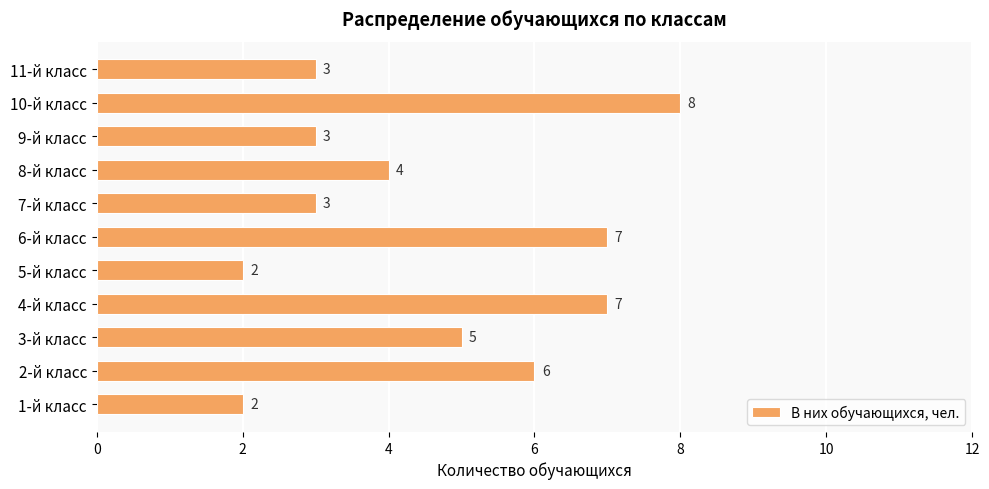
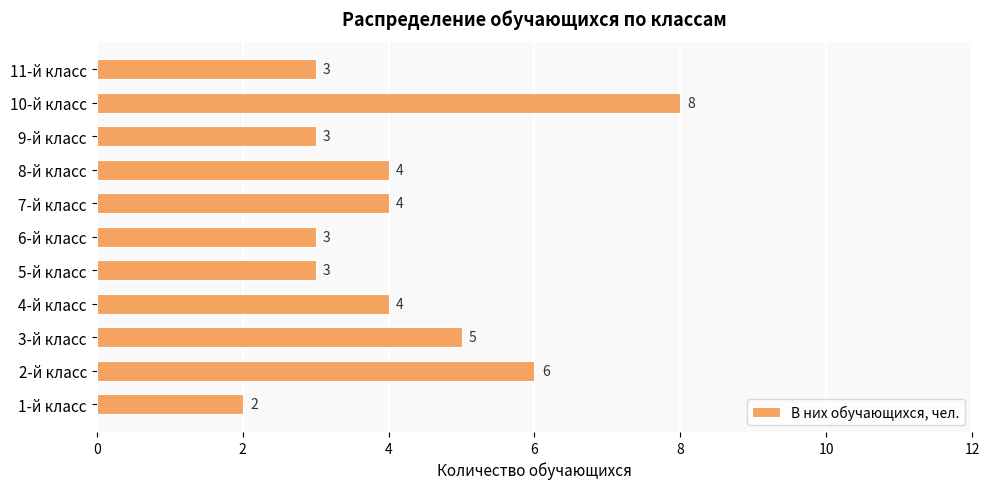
  {
    "11-й класс": 3,
    "10-й класс": 8,
    "9-й класс": 3,
    "8-й класс": 4,
-   "7-й класс": 3,
-   "6-й класс": 7,
-   "5-й класс": 2,
-   "4-й класс": 7,
+   "7-й класс": 4,
+   "6-й класс": 3,
+   "5-й класс": 3,
+   "4-й класс": 4,
    "3-й класс": 5,
    "2-й класс": 6,
    "1-й класс": 2
  }
